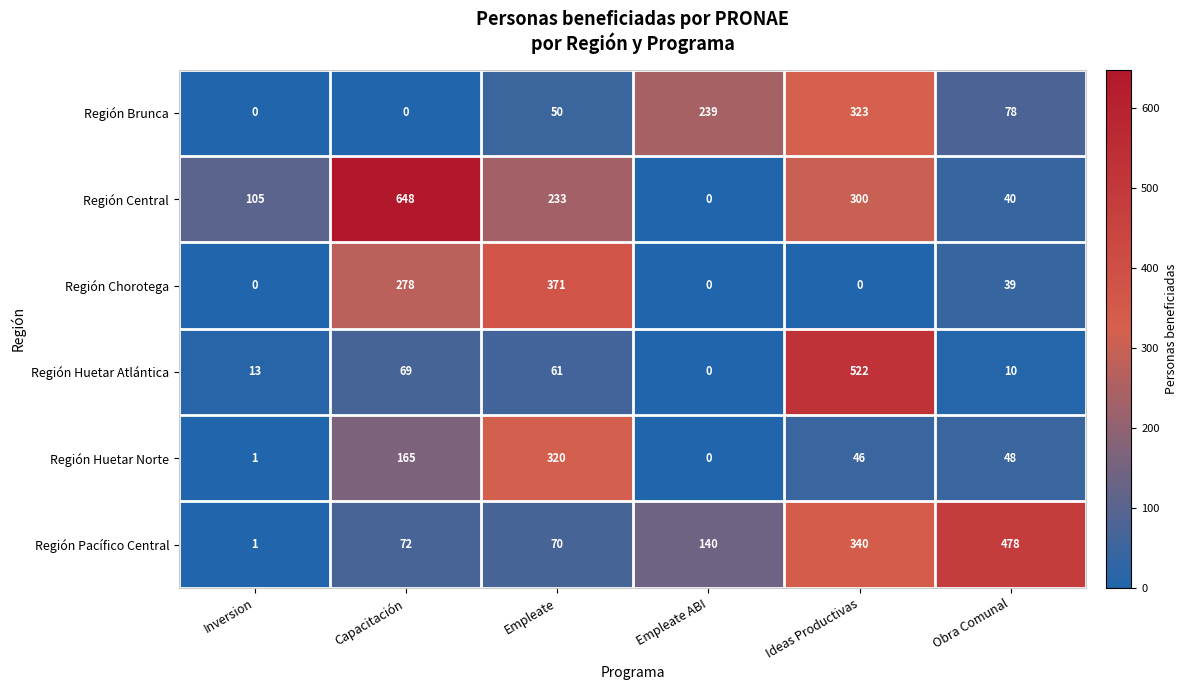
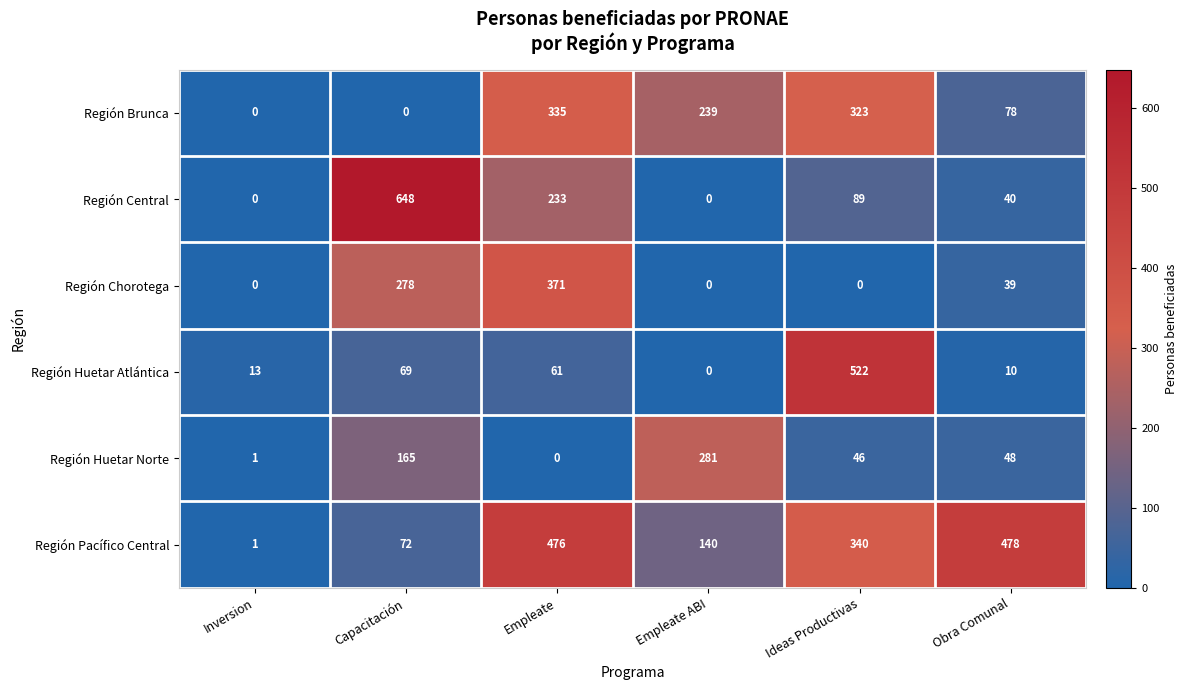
  {
    "Región Brunca": {
      "Inversion": 0,
      "Capacitación": 0,
-     "Empleate": 50,
+     "Empleate": 335,
      "Empleate ABI": 239,
      "Ideas Productivas": 323,
      "Obra Comunal": 78
    },
    "Región Central": {
-     "Inversion": 105,
+     "Inversion": 0,
      "Capacitación": 648,
      "Empleate": 233,
      "Empleate ABI": 0,
-     "Ideas Productivas": 300,
+     "Ideas Productivas": 89,
      "Obra Comunal": 40
    },
    "Región Chorotega": {
      "Inversion": 0,
      "Capacitación": 278,
      "Empleate": 371,
      "Empleate ABI": 0,
      "Ideas Productivas": 0,
      "Obra Comunal": 39
    },
    "Región Huetar Atlántica": {
      "Inversion": 13,
      "Capacitación": 69,
      "Empleate": 61,
      "Empleate ABI": 0,
      "Ideas Productivas": 522,
      "Obra Comunal": 10
    },
    "Región Huetar Norte": {
      "Inversion": 1,
      "Capacitación": 165,
-     "Empleate": 320,
-     "Empleate ABI": 0,
+     "Empleate": 0,
+     "Empleate ABI": 281,
      "Ideas Productivas": 46,
      "Obra Comunal": 48
    },
    "Región Pacífico Central": {
      "Inversion": 1,
      "Capacitación": 72,
-     "Empleate": 70,
+     "Empleate": 476,
      "Empleate ABI": 140,
      "Ideas Productivas": 340,
      "Obra Comunal": 478
    }
  }
